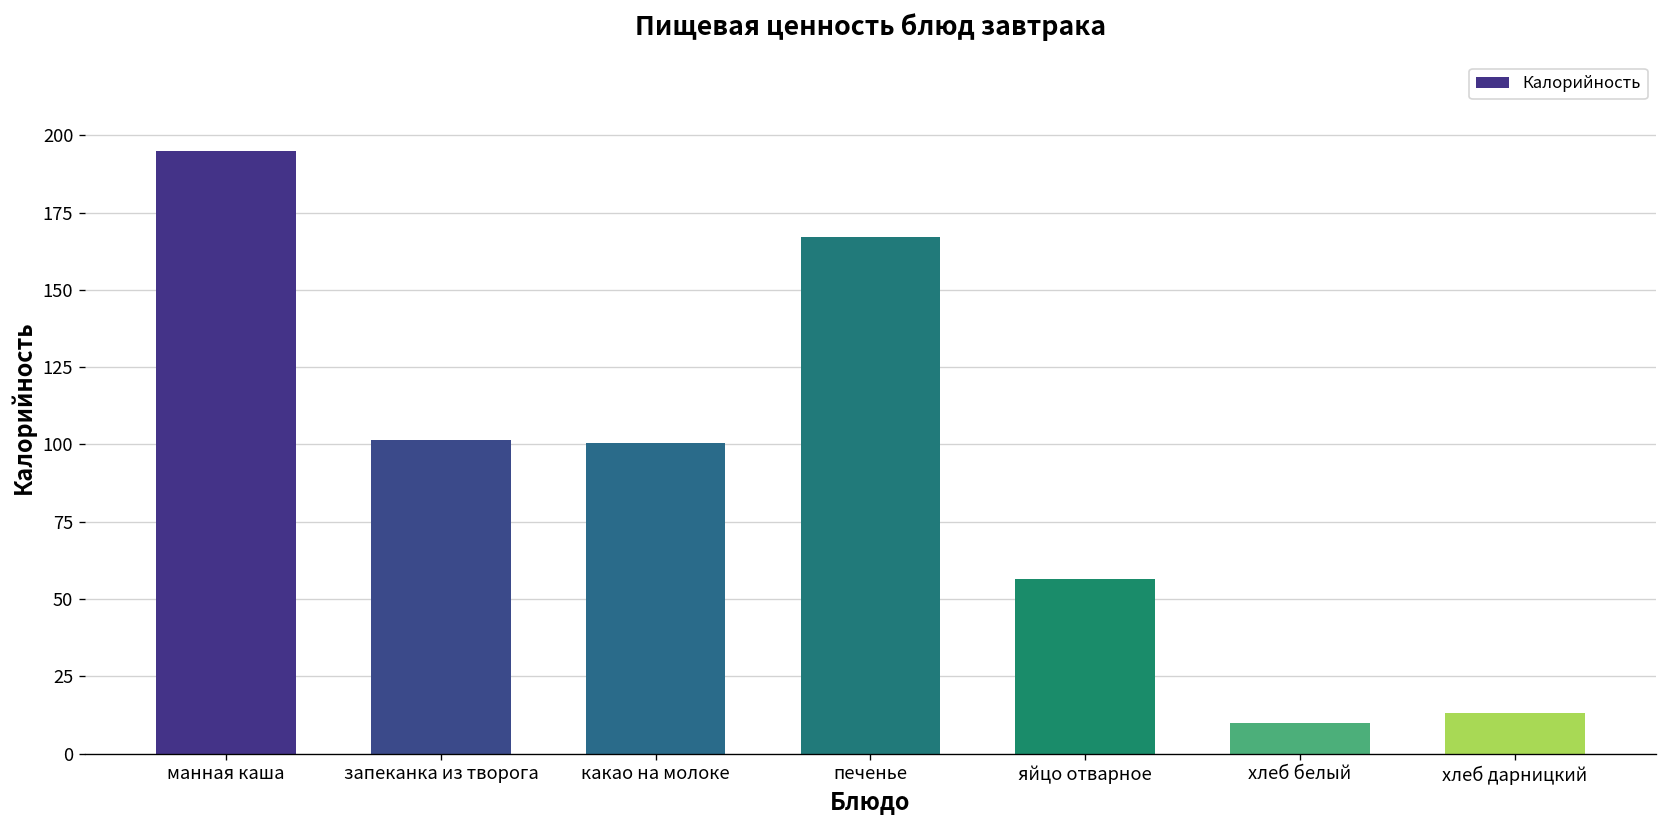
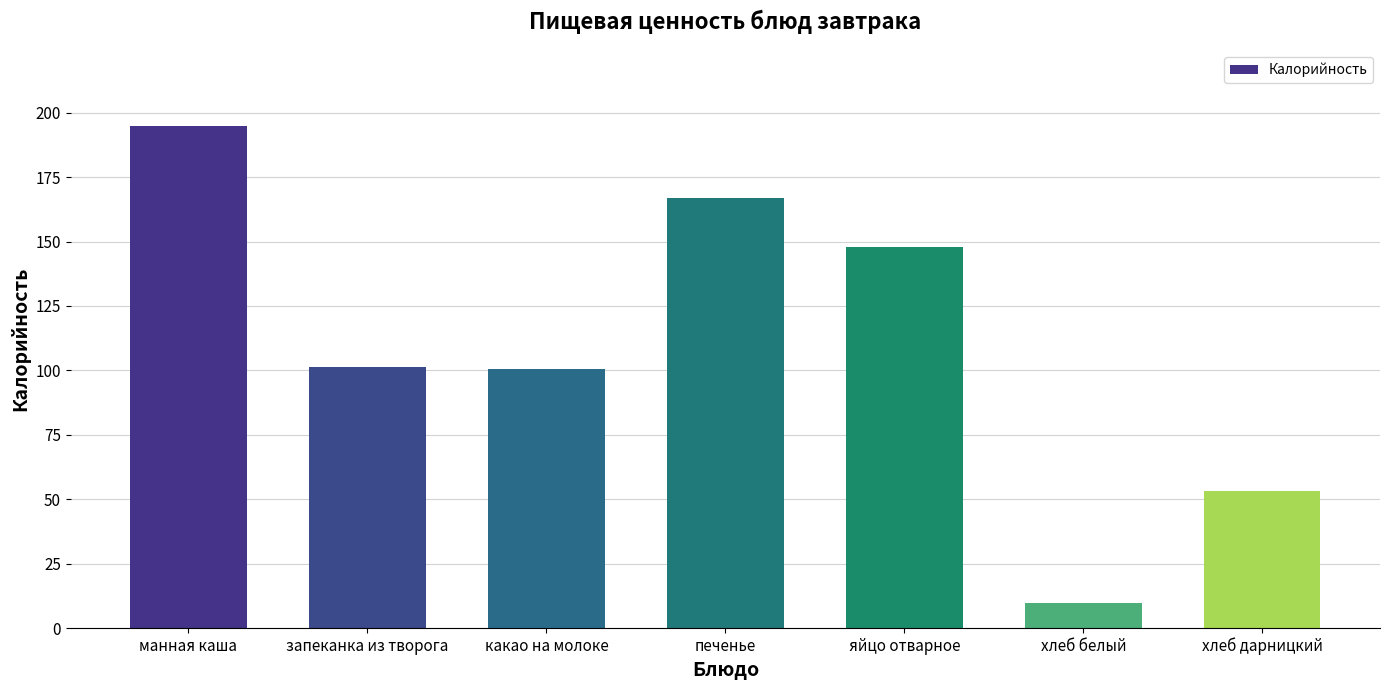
  {
    "манная каша": 195,
    "запеканка из творога": 101,
    "какао на молоке": 100,
    "печенье": 167,
-   "яйцо отварное": 57,
+   "яйцо отварное": 148,
    "хлеб белый": 10,
-   "хлеб дарницкий": 13
+   "хлеб дарницкий": 53
  }
